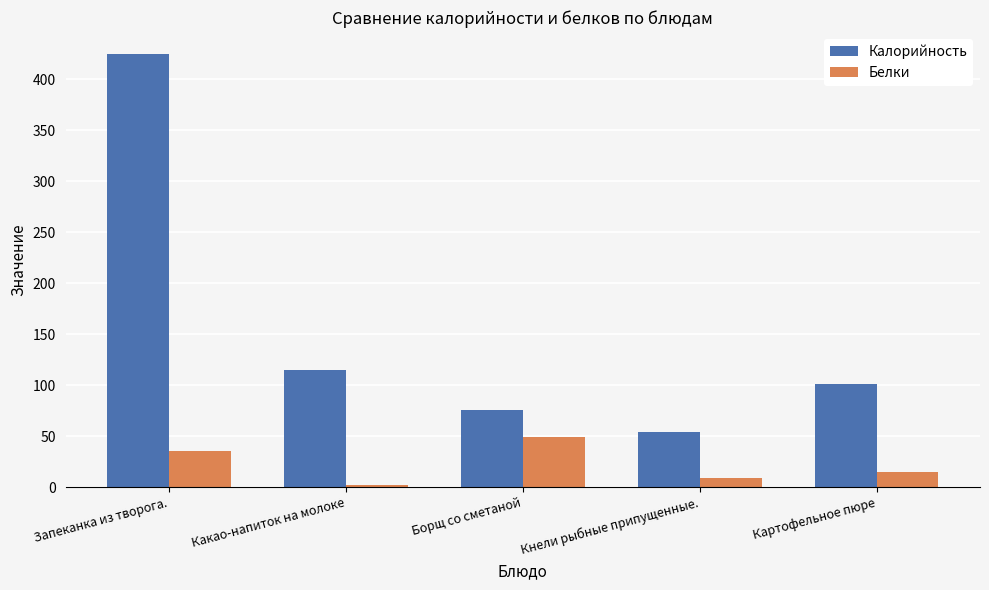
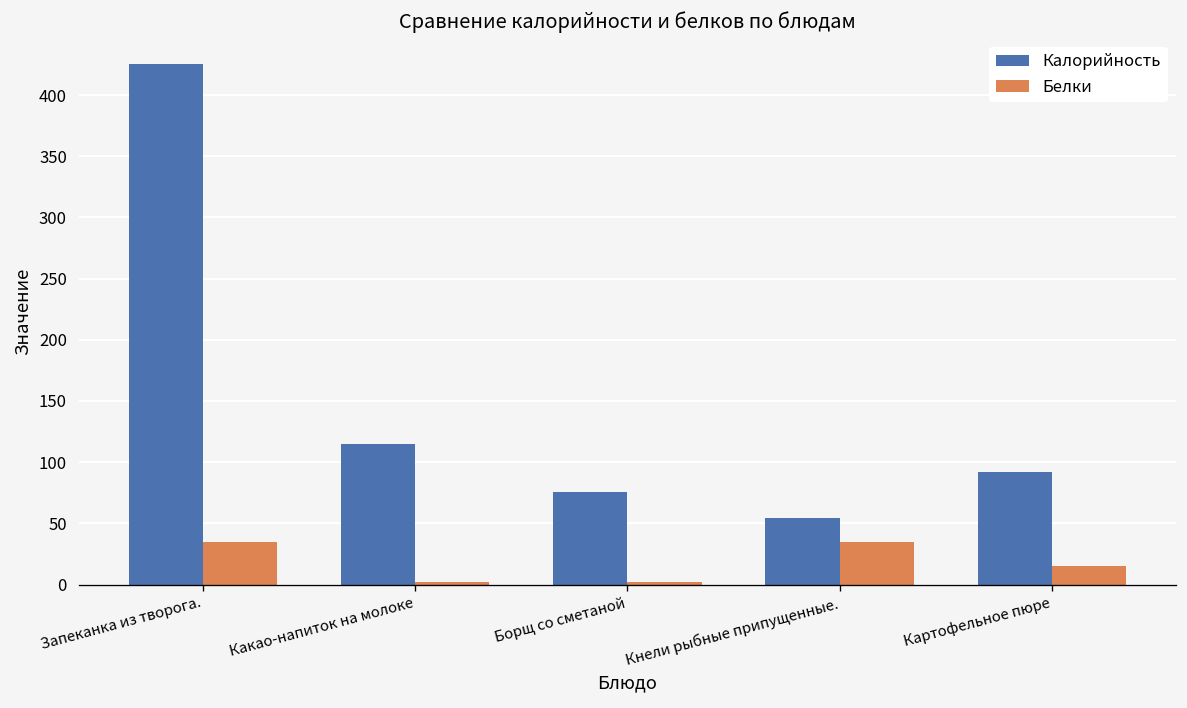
  {
    "Калорийность": {
      "Запеканка из творога.": 425,
      "Какао-напиток на молоке": 115,
      "Борщ со сметаной": 76,
      "Кнели рыбные припущенные.": 54,
-     "Картофельное пюре": 101
+     "Картофельное пюре": 92
    },
    "Белки": {
      "Запеканка из творога.": 35,
-     "Борщ со сметаной": 49,
-     "Кнели рыбные припущенные.": 9,
+     "Борщ со сметаной": 2,
+     "Кнели рыбные припущенные.": 35,
      "Картофельное пюре": 15
    }
  }
